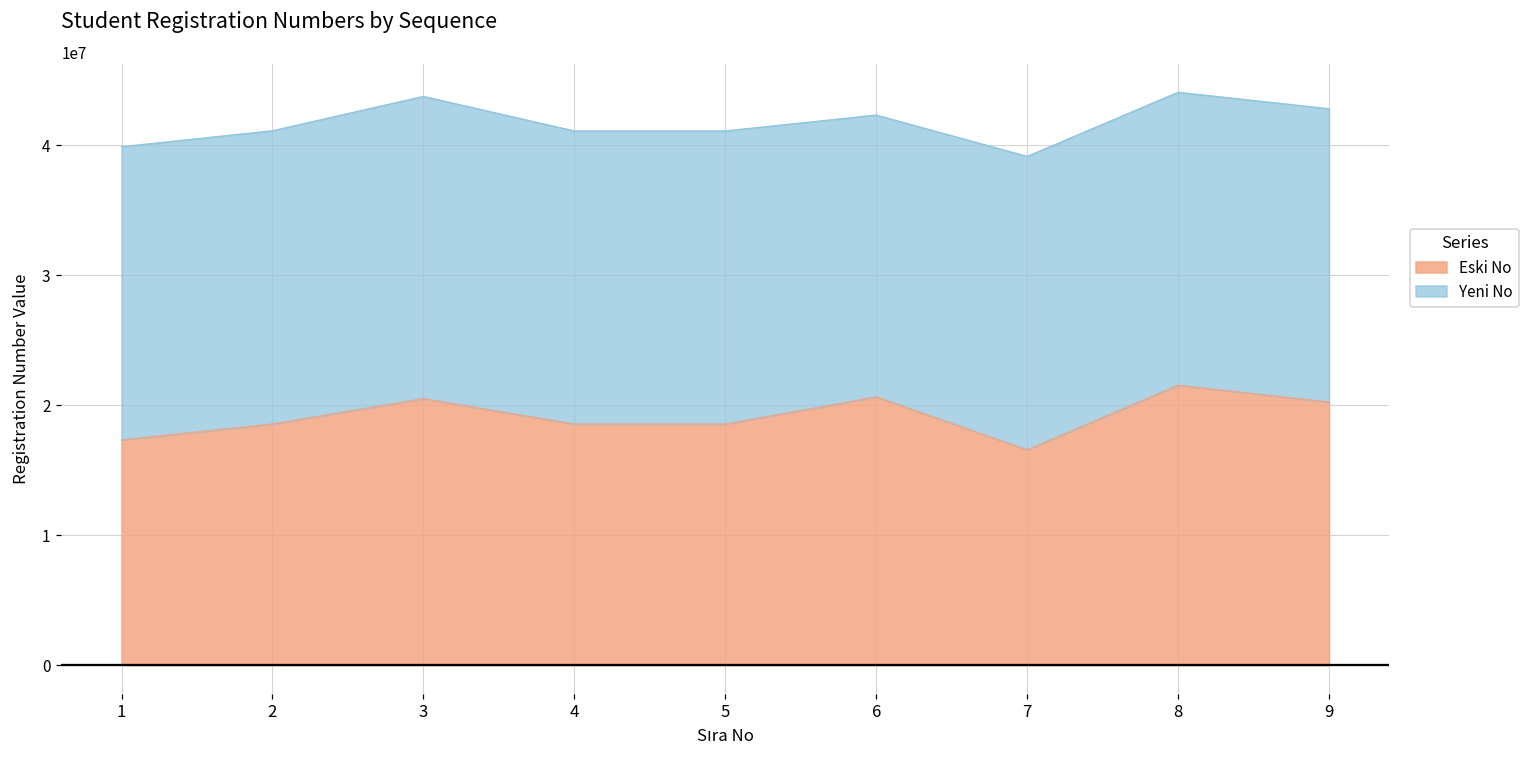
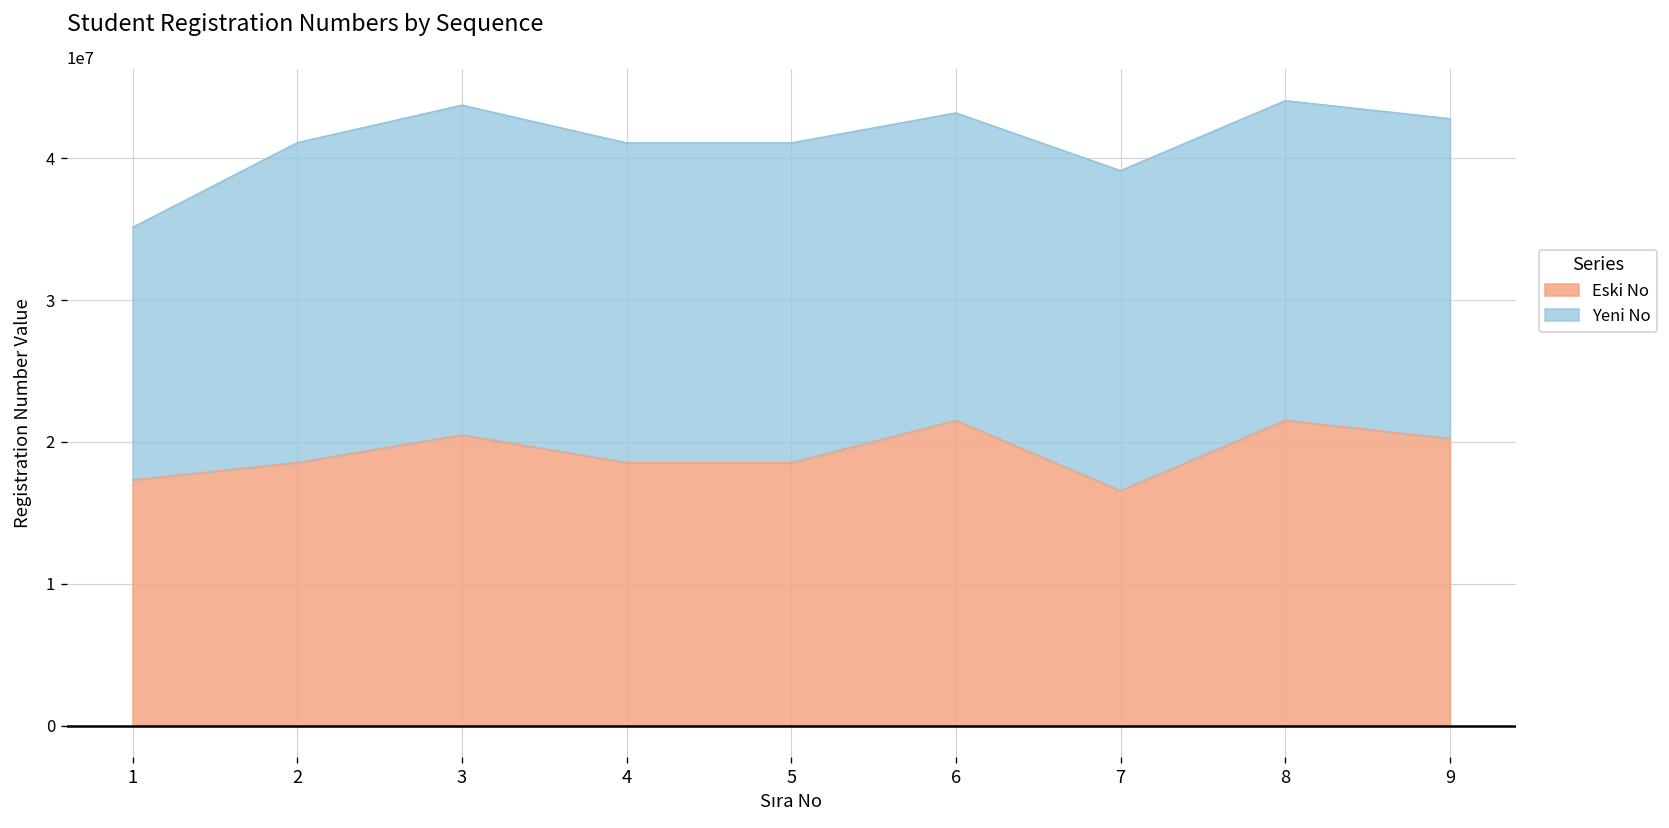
  {
    "Eski No": {
      "1": 17300000,
      "2": 18600000,
      "3": 20500000,
      "4": 18500000,
      "5": 18500000,
-     "6": 20600000,
+     "6": 21500000,
      "7": 16600000,
      "8": 21500000,
      "9": 20200000
    },
    "Yeni No": {
-     "1": 22600000,
+     "1": 17800000,
      "2": 22600000,
      "3": 23200000,
      "4": 22500000,
      "5": 22500000,
      "6": 21700000,
      "7": 22600000,
      "8": 22500000,
      "9": 22600000
    }
  }
